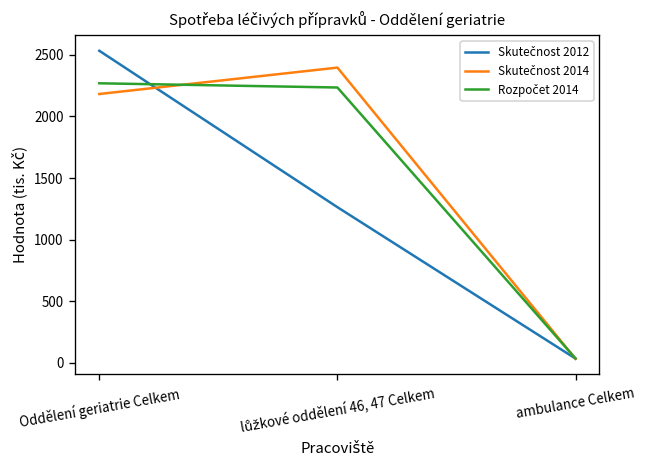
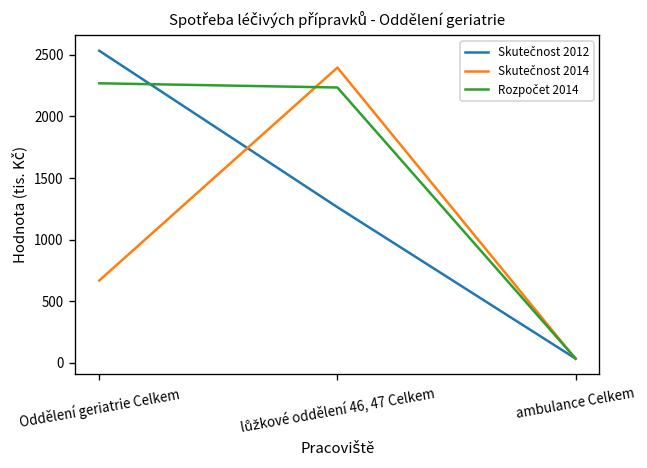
  {
    "Skutečnost 2012": {
      "Oddělení geriatrie Celkem": 2530,
      "lůžkové oddělení 46, 47 Celkem": 1260
    },
    "Skutečnost 2014": {
-     "Oddělení geriatrie Celkem": 2180,
+     "Oddělení geriatrie Celkem": 670,
      "lůžkové oddělení 46, 47 Celkem": 2400
    },
    "Rozpočet 2014": {
      "Oddělení geriatrie Celkem": 2270,
      "lůžkové oddělení 46, 47 Celkem": 2240
    }
  }
